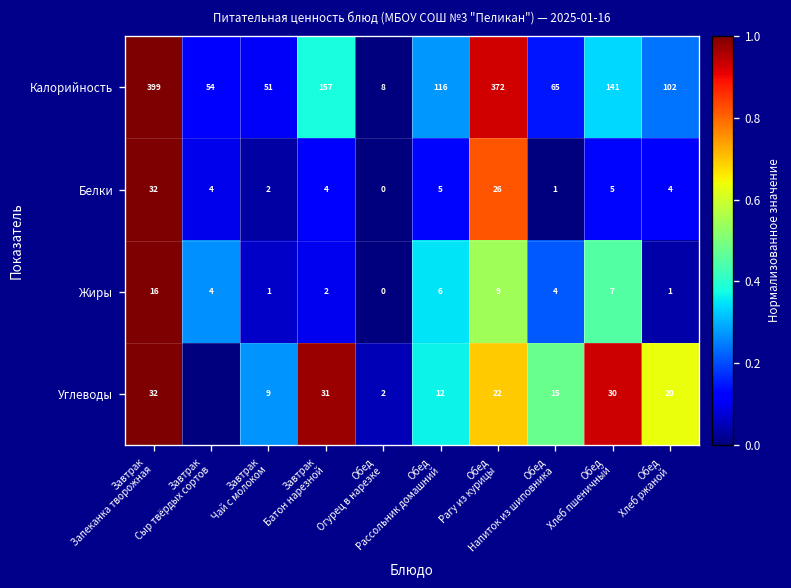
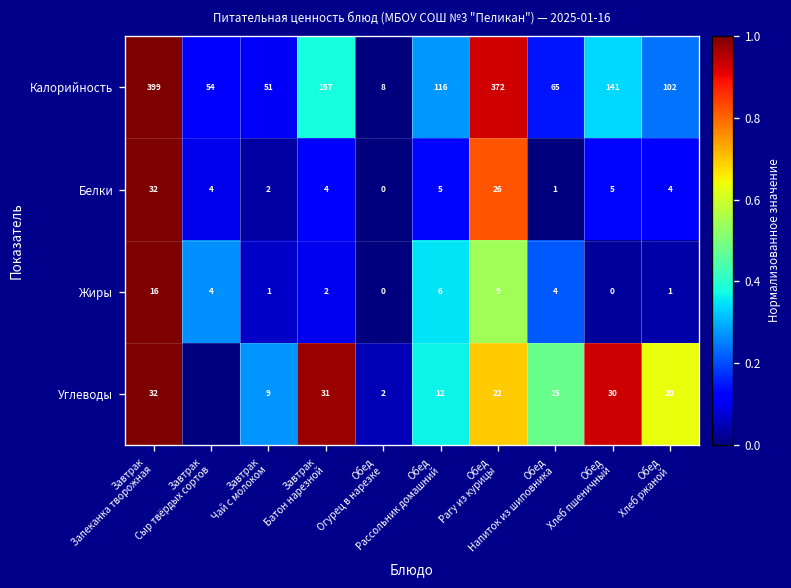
  {
    "Калорийность": {
      "Завтрак Запеканка творожная": 399,
      "Завтрак Сыр твёрдых сортов": 54,
      "Завтрак Чай с молоком": 51,
      "Завтрак Батон нарезной": 157,
      "Обед Огурец в нарезке": 8,
      "Обед Рассольник домашний": 116,
      "Обед Рагу из курицы": 372,
      "Обед Напиток из шиповника": 65,
      "Обед Хлеб пшеничный": 141,
      "Обед Хлеб ржаной": 102
    },
    "Белки": {
      "Завтрак Запеканка творожная": 32,
      "Завтрак Сыр твёрдых сортов": 4,
      "Завтрак Чай с молоком": 2,
      "Завтрак Батон нарезной": 4,
      "Обед Огурец в нарезке": 0,
      "Обед Рассольник домашний": 5,
      "Обед Рагу из курицы": 26,
      "Обед Напиток из шиповника": 1,
      "Обед Хлеб пшеничный": 5,
      "Обед Хлеб ржаной": 4
    },
    "Жиры": {
      "Завтрак Запеканка творожная": 16,
      "Завтрак Сыр твёрдых сортов": 4,
      "Завтрак Чай с молоком": 1,
      "Завтрак Батон нарезной": 2,
      "Обед Огурец в нарезке": 0,
      "Обед Рассольник домашний": 6,
      "Обед Рагу из курицы": 9,
      "Обед Напиток из шиповника": 4,
-     "Обед Хлеб пшеничный": 7,
+     "Обед Хлеб пшеничный": 0,
      "Обед Хлеб ржаной": 1
    },
    "Углеводы": {
      "Завтрак Запеканка творожная": 32,
      "Завтрак Чай с молоком": 9,
      "Завтрак Батон нарезной": 31,
      "Обед Огурец в нарезке": 2,
      "Обед Рассольник домашний": 12,
      "Обед Рагу из курицы": 22,
      "Обед Напиток из шиповника": 15,
      "Обед Хлеб пшеничный": 30,
      "Обед Хлеб ржаной": 20
    }
  }
